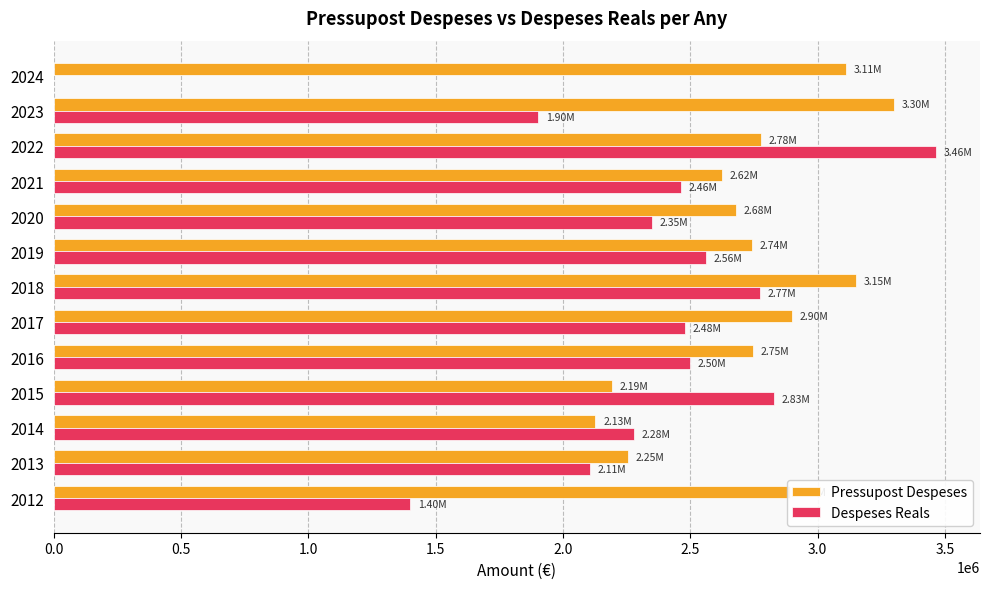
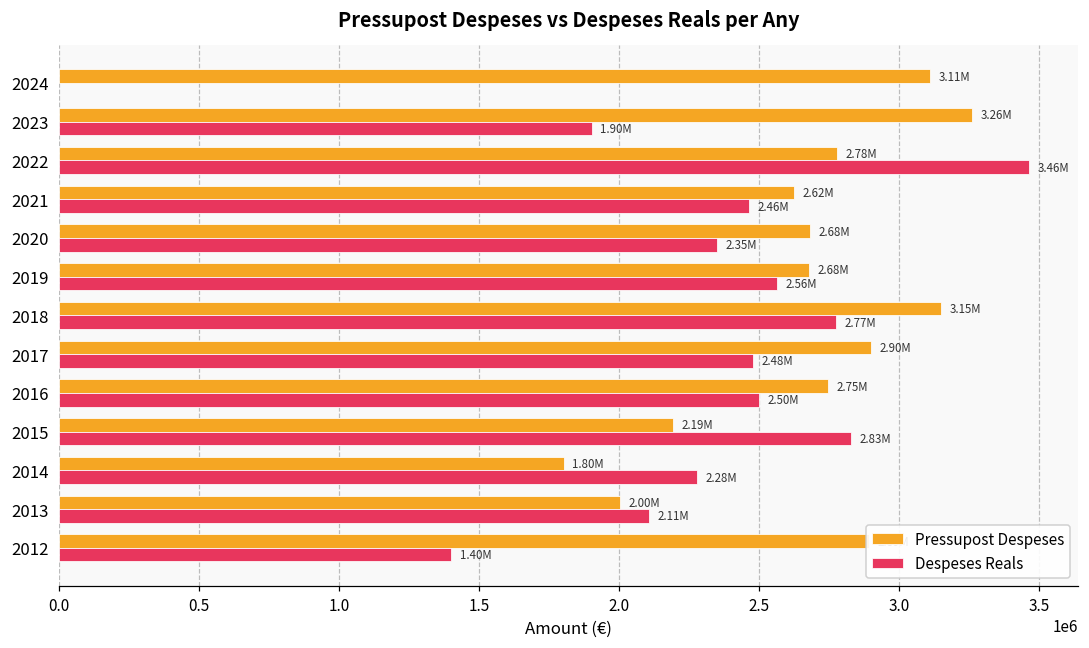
  {
    "Pressupost Despeses": {
      "2024": "3.11M",
-     "2023": "3.30M",
+     "2023": "3.26M",
      "2022": "2.78M",
      "2021": "2.62M",
      "2020": "2.68M",
-     "2019": "2.74M",
+     "2019": "2.68M",
      "2018": "3.15M",
      "2017": "2.90M",
      "2016": "2.75M",
      "2015": "2.19M",
-     "2014": "2.13M",
-     "2013": "2.25M"
+     "2014": "1.80M",
+     "2013": "2.00M"
    }
  }
